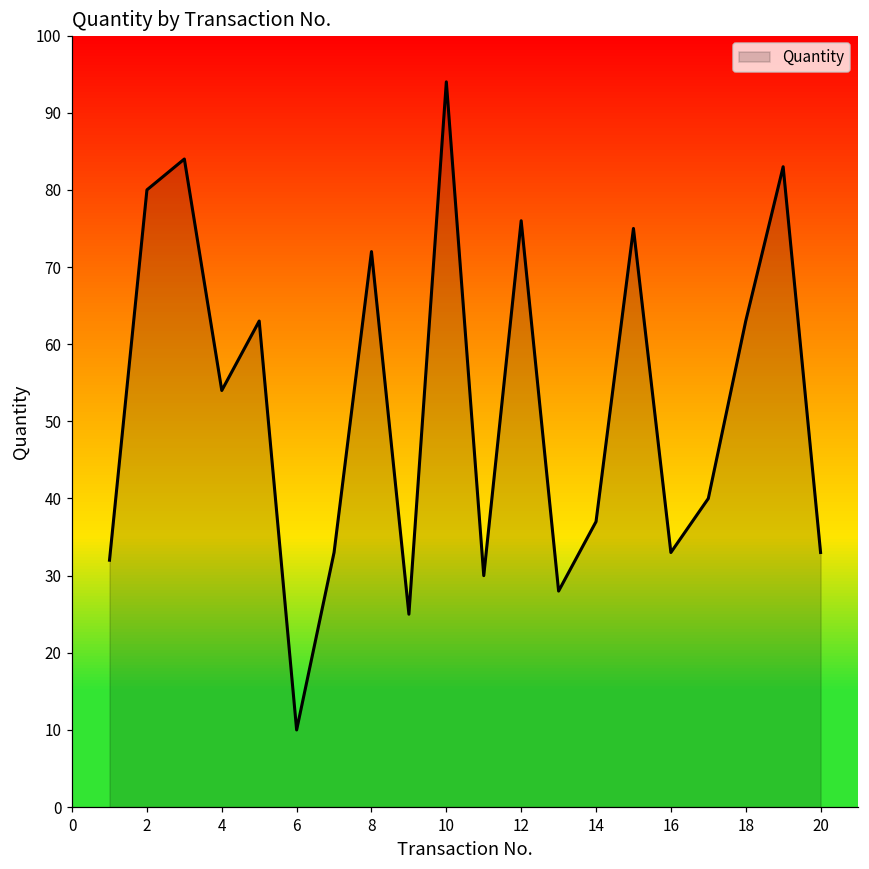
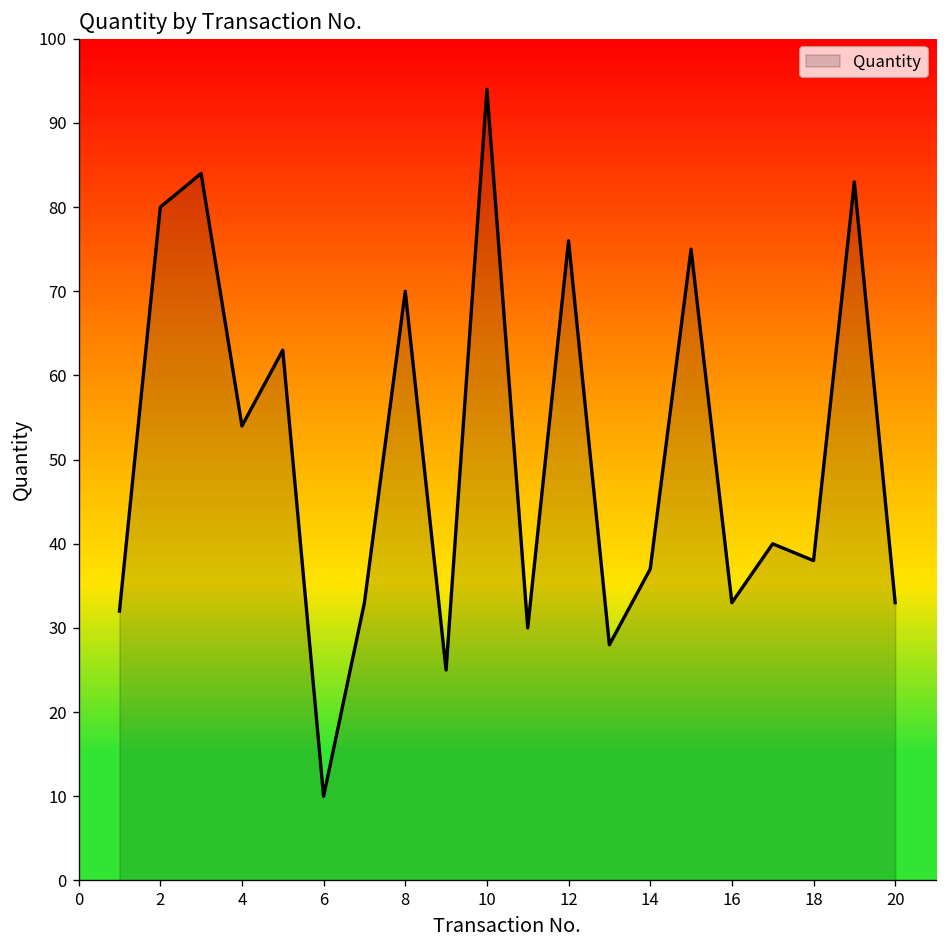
  {
    "2": 80,
    "4": 54,
    "6": 10,
-   "8": 72,
+   "8": 70,
    "10": 94,
    "12": 76,
    "14": 37,
    "16": 33,
-   "18": 63,
+   "18": 38,
    "20": 33
  }
